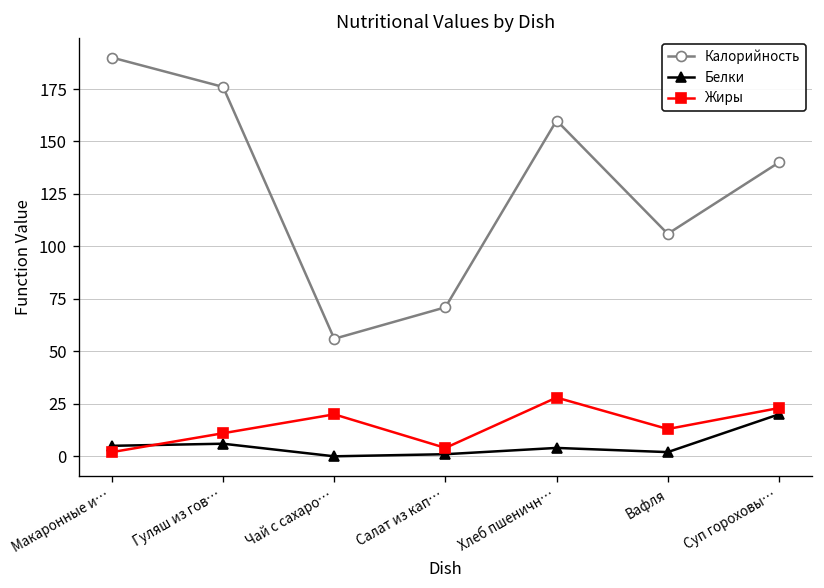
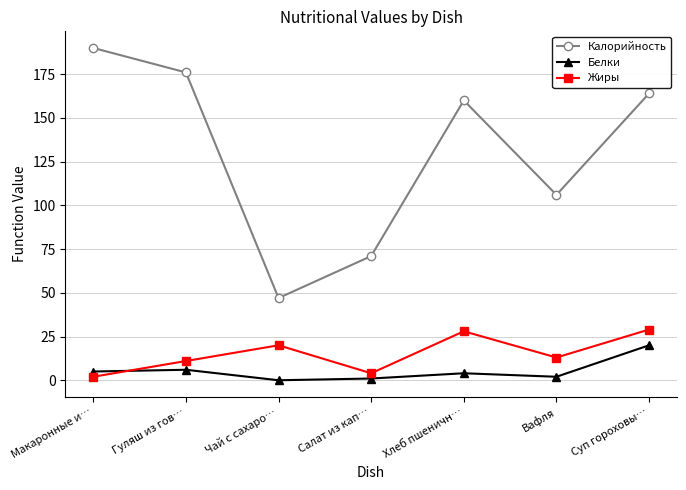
  {
    "Калорийность": {
      "Макаронные и…": 190,
      "Гуляш из гов…": 176,
-     "Чай с сахаро…": 56,
+     "Чай с сахаро…": 47,
      "Салат из кап…": 71,
      "Хлеб пшеничн…": 160,
      "Вафля": 106,
-     "Суп гороховы…": 140
+     "Суп гороховы…": 164
    },
    "Белки": {
      "Макаронные и…": 5,
      "Гуляш из гов…": 6,
      "Чай с сахаро…": 0,
      "Салат из кап…": 1,
      "Хлеб пшеничн…": 4,
      "Вафля": 2,
      "Суп гороховы…": 20
    },
    "Жиры": {
      "Макаронные и…": 2,
      "Гуляш из гов…": 11,
      "Чай с сахаро…": 20,
      "Салат из кап…": 4,
      "Хлеб пшеничн…": 28,
      "Вафля": 13,
-     "Суп гороховы…": 23
+     "Суп гороховы…": 29
    }
  }
